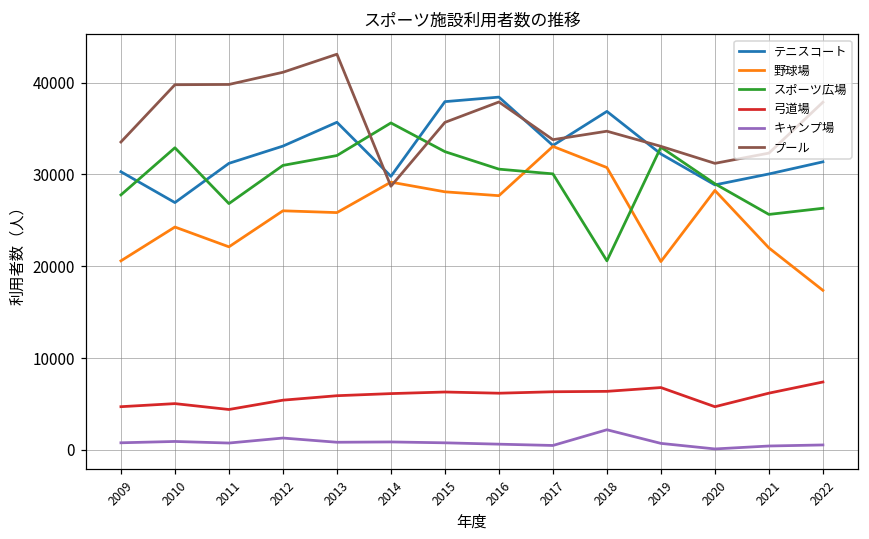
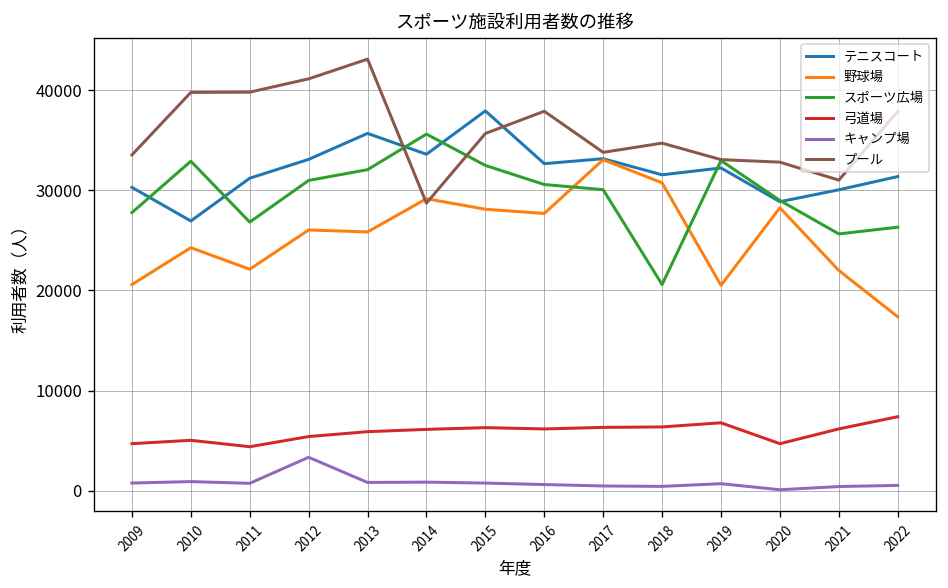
  {
    "テニスコート": {
      "2009": 30000,
      "2010": 27000,
      "2011": 31000,
      "2012": 33000,
      "2013": 36000,
-     "2014": 30000,
+     "2014": 34000,
      "2015": 38000,
-     "2016": 38000,
-     "2018": 37000,
+     "2016": 33000,
+     "2018": 32000,
      "2019": 32000,
      "2021": 30000,
      "2022": 31000
    },
    "野球場": {
      "2009": 21000,
      "2010": 24000,
      "2011": 22000,
      "2012": 26000,
      "2013": 26000,
      "2014": 29000,
      "2015": 28000,
      "2016": 28000,
      "2018": 31000,
      "2019": 21000,
      "2020": 28000,
      "2021": 22000,
      "2022": 17000
    },
    "スポーツ広場": {
      "2009": 28000,
      "2010": 33000,
      "2011": 27000,
      "2012": 31000,
      "2013": 32000,
      "2014": 36000,
      "2015": 32000,
      "2016": 31000,
      "2017": 30000,
      "2018": 21000,
      "2021": 26000,
      "2022": 26000
    },
    "弓道場": {
      "2009": 5000,
      "2010": 5000,
      "2011": 4000,
      "2012": 5000,
      "2013": 6000,
      "2014": 6000,
      "2015": 6000,
      "2016": 6000,
      "2017": 6000,
      "2018": 6000,
      "2019": 7000,
      "2020": 5000,
      "2021": 6000,
      "2022": 7000
    },
    "キャンプ場": {
      "2009": 1000,
      "2010": 1000,
      "2011": 1000,
-     "2012": 1000,
+     "2012": 3000,
      "2013": 1000,
      "2014": 1000,
      "2015": 1000,
      "2016": 1000,
      "2017": 0,
-     "2018": 2000,
+     "2018": 0,
      "2019": 1000,
      "2020": 0,
      "2021": 0,
      "2022": 1000
    },
    "プール": {
      "2009": 34000,
      "2010": 40000,
      "2011": 40000,
      "2012": 41000,
      "2013": 43000,
      "2014": 29000,
      "2015": 36000,
      "2016": 38000,
      "2017": 34000,
      "2018": 35000,
-     "2020": 31000,
-     "2021": 32000
+     "2020": 33000,
+     "2021": 31000
    }
  }
